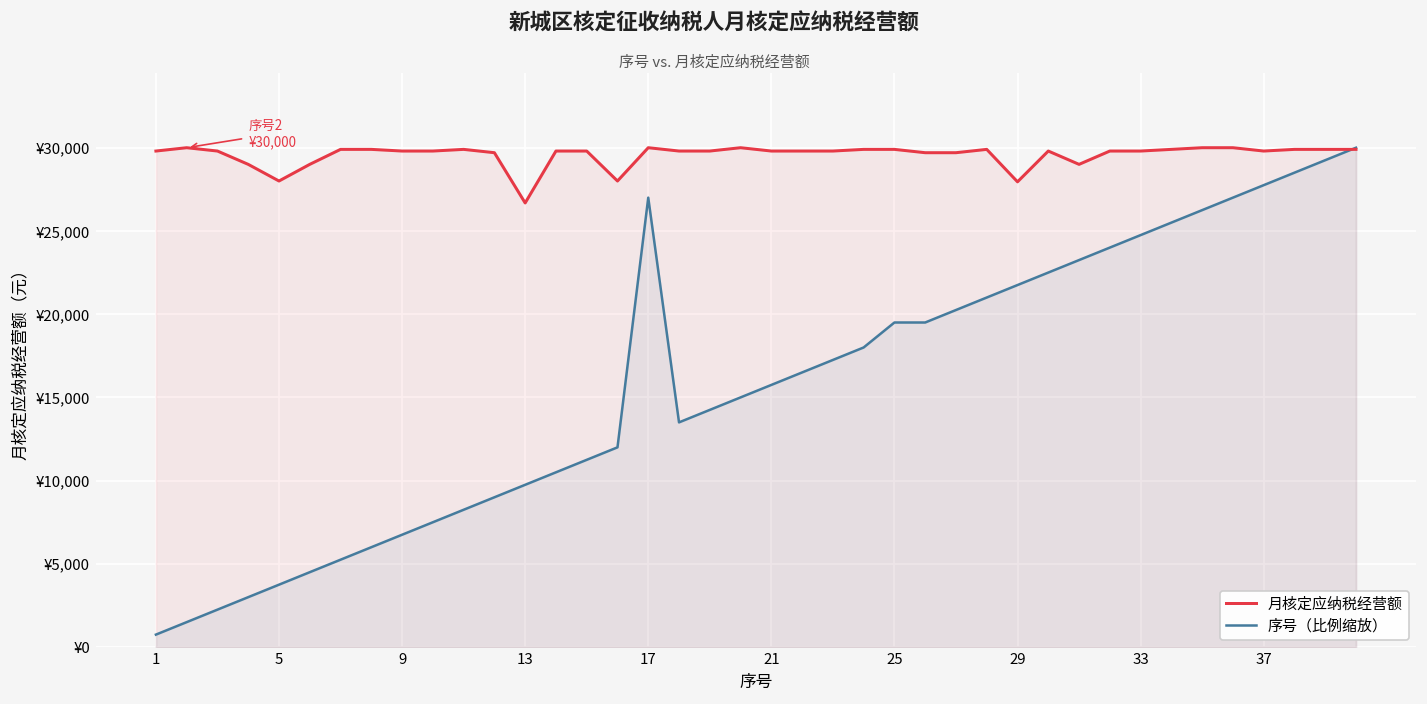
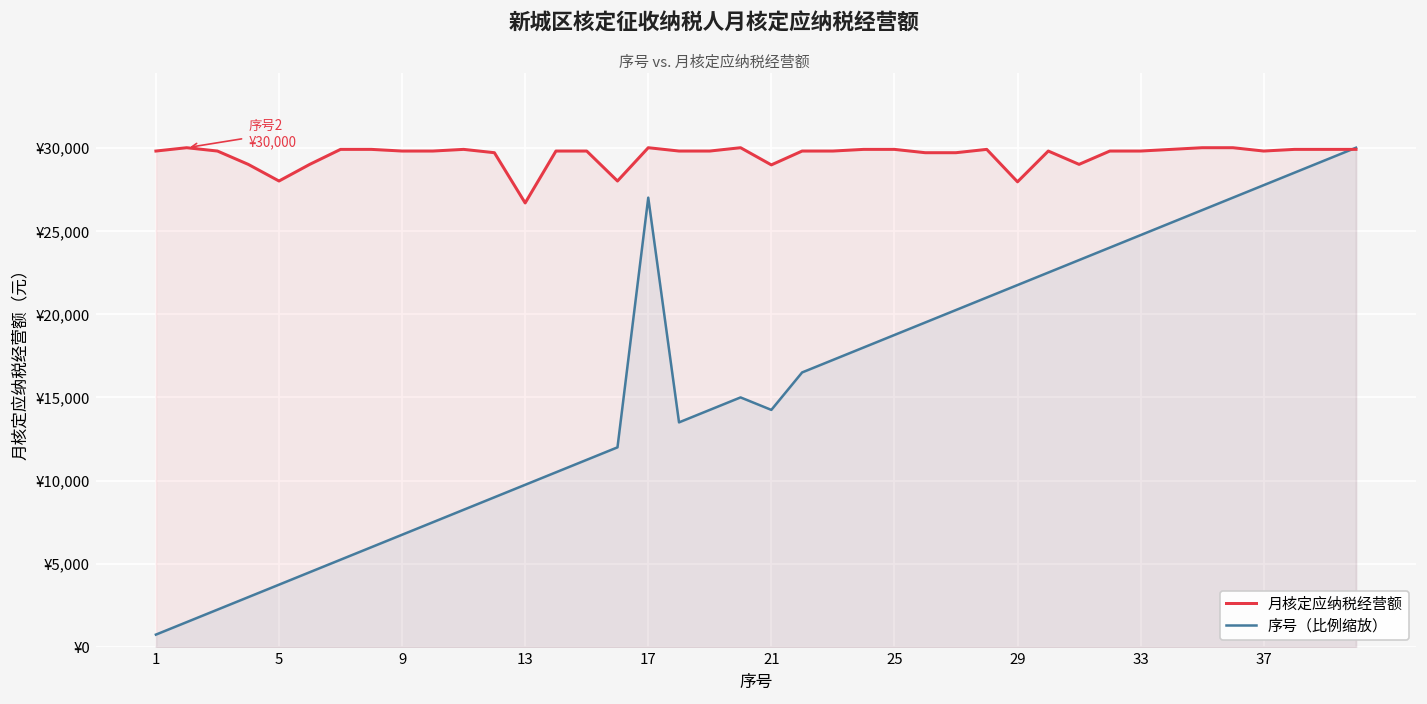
  {
    "月核定应纳税经营额": {
      "1": "¥29,800",
      "5": "¥28,000",
      "9": "¥29,800",
      "13": "¥26,700",
      "17": "¥30,000",
-     "21": "¥29,800",
+     "21": "¥29,000",
      "25": "¥29,900",
      "29": "¥28,000",
      "33": "¥29,800",
      "37": "¥29,800"
    },
    "序号（比例缩放）": {
      "1": "¥800",
      "5": "¥3,800",
      "9": "¥6,800",
      "13": "¥9,800",
      "17": "¥27,000",
-     "21": "¥15,800",
-     "25": "¥19,500",
+     "21": "¥14,300",
+     "25": "¥18,800",
      "29": "¥21,800",
      "33": "¥24,800",
      "37": "¥27,800"
    }
  }
